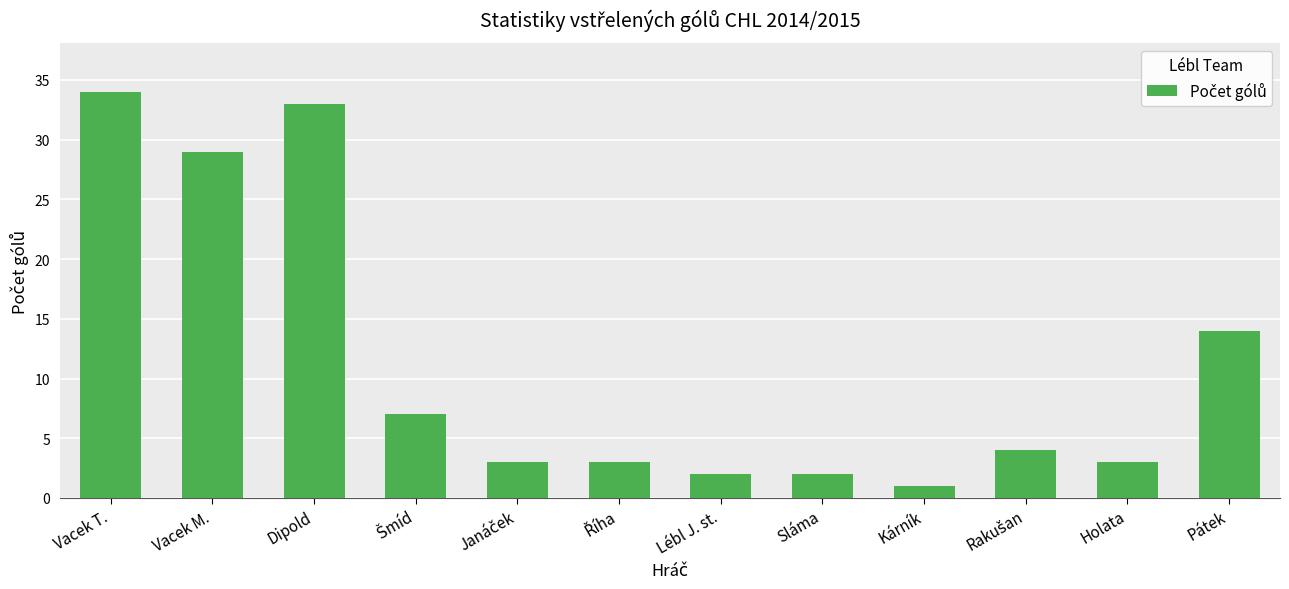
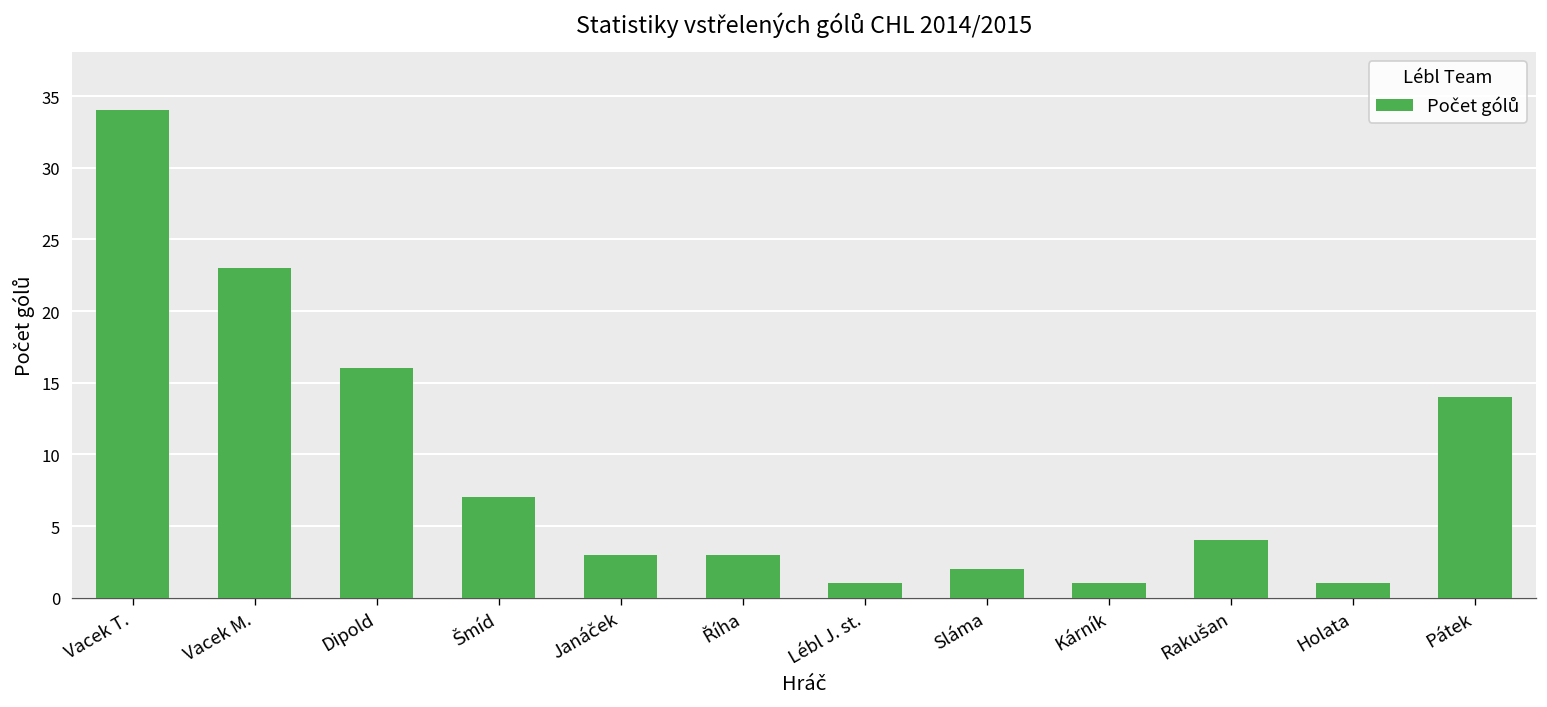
  {
    "Vacek T.": 34,
-   "Vacek M.": 29,
-   "Dipold": 33,
+   "Vacek M.": 23,
+   "Dipold": 16,
    "Šmíd": 7,
    "Janáček": 3,
    "Říha": 3,
-   "Lébl J. st.": 2,
+   "Lébl J. st.": 1,
    "Sláma": 2,
    "Kárník": 1,
    "Rakušan": 4,
-   "Holata": 3,
+   "Holata": 1,
    "Pátek": 14
  }
